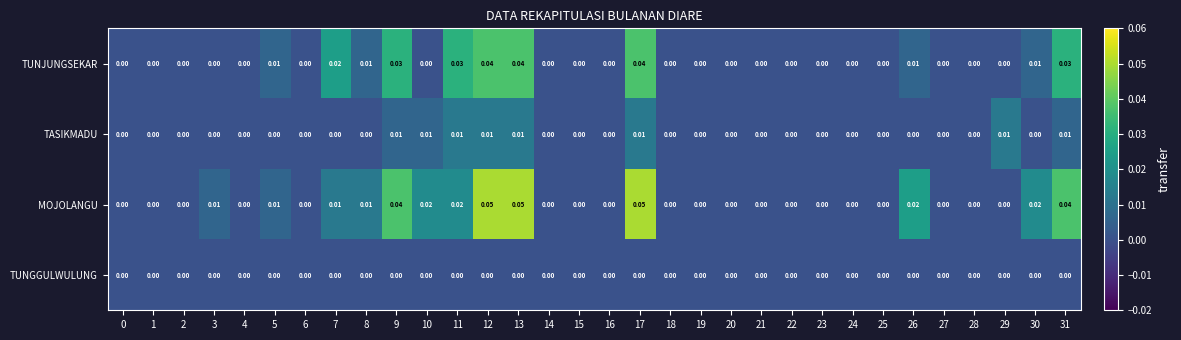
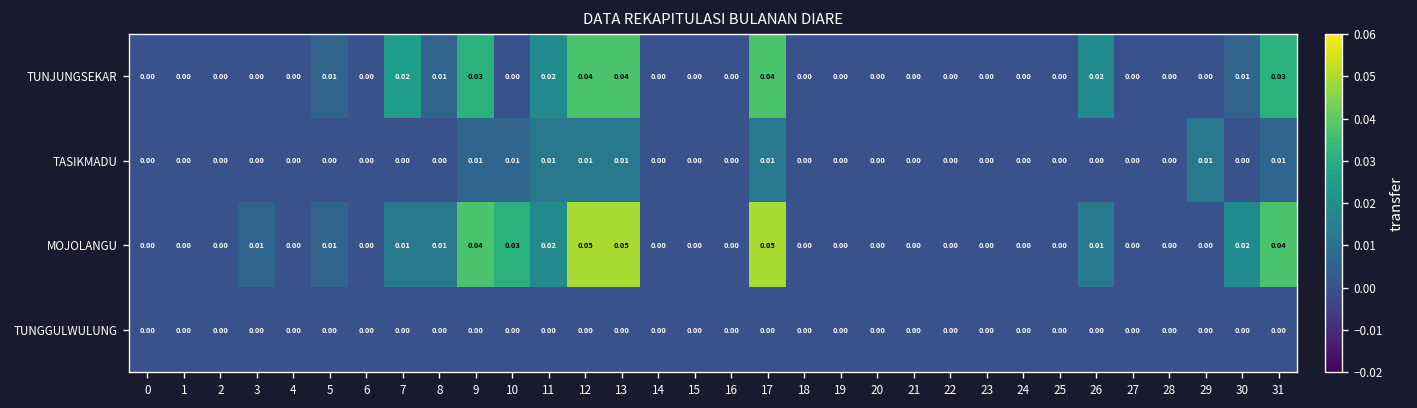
  {
    "TUNJUNGSEKAR": {
      "0": 0.00,
      "1": 0.00,
      "2": 0.00,
      "3": 0.00,
      "4": 0.00,
      "5": 0.01,
      "6": 0.00,
      "7": 0.02,
      "8": 0.01,
      "9": 0.03,
      "10": 0.00,
-     "11": 0.03,
+     "11": 0.02,
      "12": 0.04,
      "13": 0.04,
      "14": 0.00,
      "15": 0.00,
      "16": 0.00,
      "17": 0.04,
      "18": 0.00,
      "19": 0.00,
      "20": 0.00,
      "21": 0.00,
      "22": 0.00,
      "23": 0.00,
      "24": 0.00,
      "25": 0.00,
-     "26": 0.01,
+     "26": 0.02,
      "27": 0.00,
      "28": 0.00,
      "29": 0.00,
      "30": 0.01,
      "31": 0.03
    },
    "TASIKMADU": {
      "0": 0.00,
      "1": 0.00,
      "2": 0.00,
      "3": 0.00,
      "4": 0.00,
      "5": 0.00,
      "6": 0.00,
      "7": 0.00,
      "8": 0.00,
      "9": 0.01,
      "10": 0.01,
      "11": 0.01,
      "12": 0.01,
      "13": 0.01,
      "14": 0.00,
      "15": 0.00,
      "16": 0.00,
      "17": 0.01,
      "18": 0.00,
      "19": 0.00,
      "20": 0.00,
      "21": 0.00,
      "22": 0.00,
      "23": 0.00,
      "24": 0.00,
      "25": 0.00,
      "26": 0.00,
      "27": 0.00,
      "28": 0.00,
      "29": 0.01,
      "30": 0.00,
      "31": 0.01
    },
    "MOJOLANGU": {
      "0": 0.00,
      "1": 0.00,
      "2": 0.00,
      "3": 0.01,
      "4": 0.00,
      "5": 0.01,
      "6": 0.00,
      "7": 0.01,
      "8": 0.01,
      "9": 0.04,
-     "10": 0.02,
+     "10": 0.03,
      "11": 0.02,
      "12": 0.05,
      "13": 0.05,
      "14": 0.00,
      "15": 0.00,
      "16": 0.00,
      "17": 0.05,
      "18": 0.00,
      "19": 0.00,
      "20": 0.00,
      "21": 0.00,
      "22": 0.00,
      "23": 0.00,
      "24": 0.00,
      "25": 0.00,
-     "26": 0.02,
+     "26": 0.01,
      "27": 0.00,
      "28": 0.00,
      "29": 0.00,
      "30": 0.02,
      "31": 0.04
    },
    "TUNGGULWULUNG": {
      "0": 0.00,
      "1": 0.00,
      "2": 0.00,
      "3": 0.00,
      "4": 0.00,
      "5": 0.00,
      "6": 0.00,
      "7": 0.00,
      "8": 0.00,
      "9": 0.00,
      "10": 0.00,
      "11": 0.00,
      "12": 0.00,
      "13": 0.00,
      "14": 0.00,
      "15": 0.00,
      "16": 0.00,
      "17": 0.00,
      "18": 0.00,
      "19": 0.00,
      "20": 0.00,
      "21": 0.00,
      "22": 0.00,
      "23": 0.00,
      "24": 0.00,
      "25": 0.00,
      "26": 0.00,
      "27": 0.00,
      "28": 0.00,
      "29": 0.00,
      "30": 0.00,
      "31": 0.00
    }
  }
